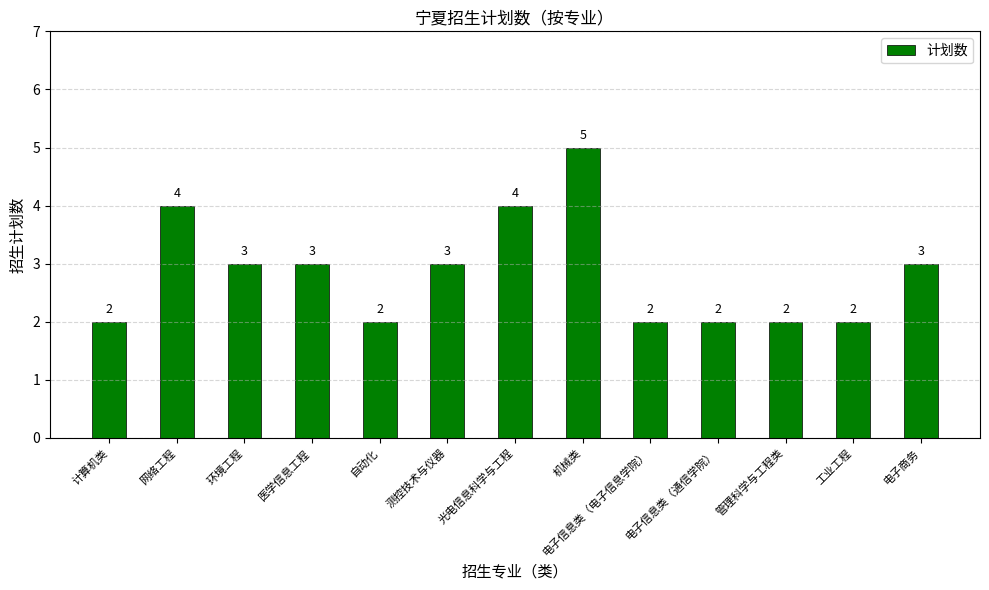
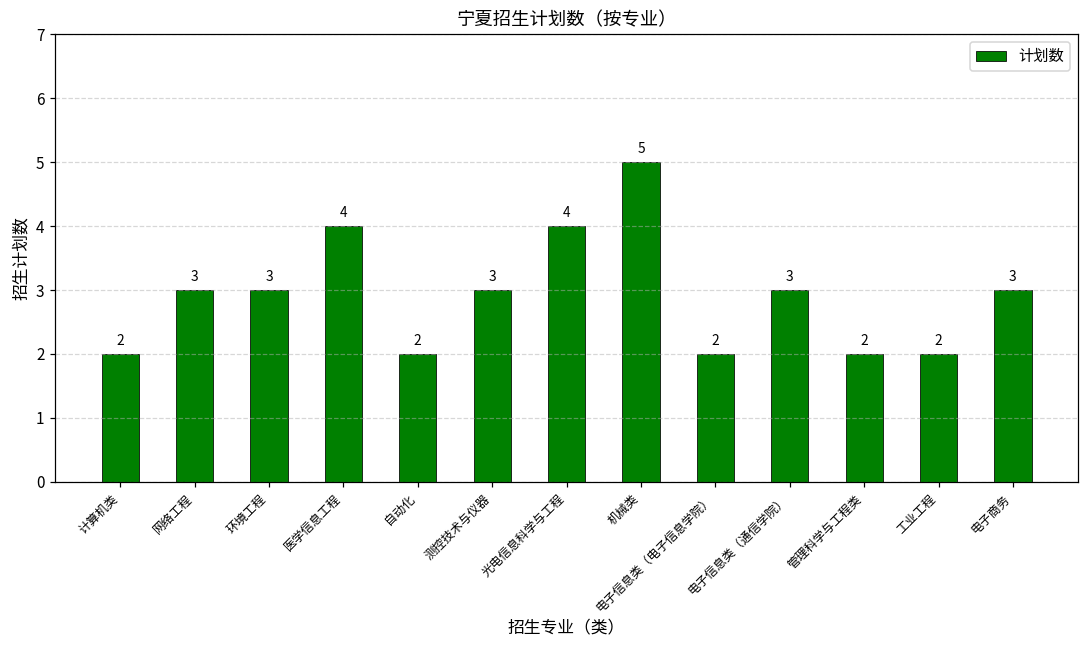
  {
    "计算机类": 2,
-   "网络工程": 4,
+   "网络工程": 3,
    "环境工程": 3,
-   "医学信息工程": 3,
+   "医学信息工程": 4,
    "自动化": 2,
    "测控技术与仪器": 3,
    "光电信息科学与工程": 4,
    "机械类": 5,
    "电子信息类（电子信息学院）": 2,
-   "电子信息类（通信学院）": 2,
+   "电子信息类（通信学院）": 3,
    "管理科学与工程类": 2,
    "工业工程": 2,
    "电子商务": 3
  }
